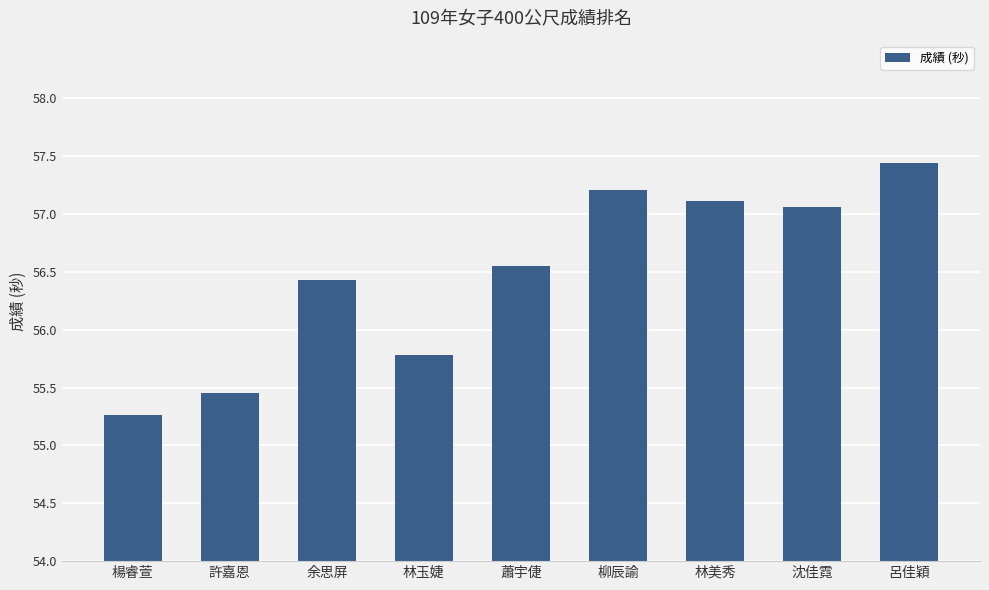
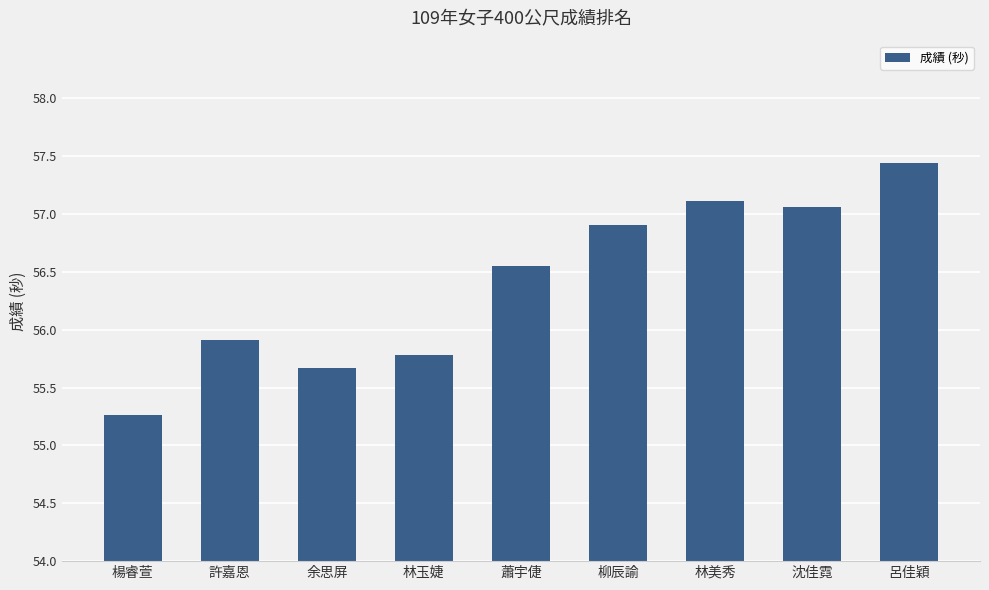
  {
    "楊睿萱": 55.26,
-   "許嘉恩": 55.45,
-   "余思屏": 56.43,
+   "許嘉恩": 55.91,
+   "余思屏": 55.67,
    "林玉婕": 55.78,
    "蕭宇倢": 56.55,
-   "柳辰諭": 57.21,
+   "柳辰諭": 56.91,
    "林美秀": 57.11,
    "沈佳霓": 57.06,
    "呂佳穎": 57.44
  }
